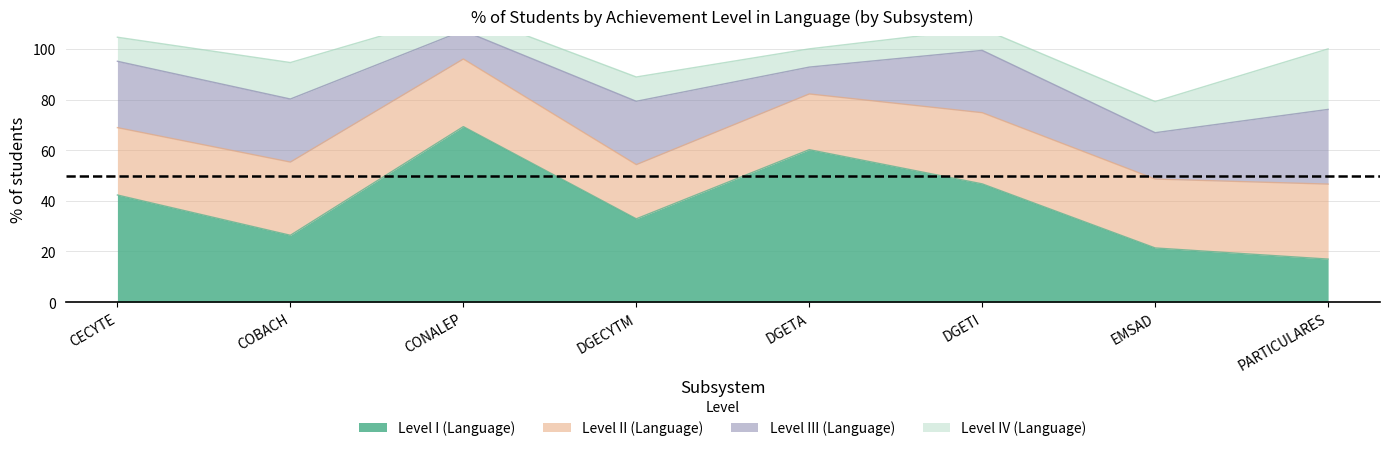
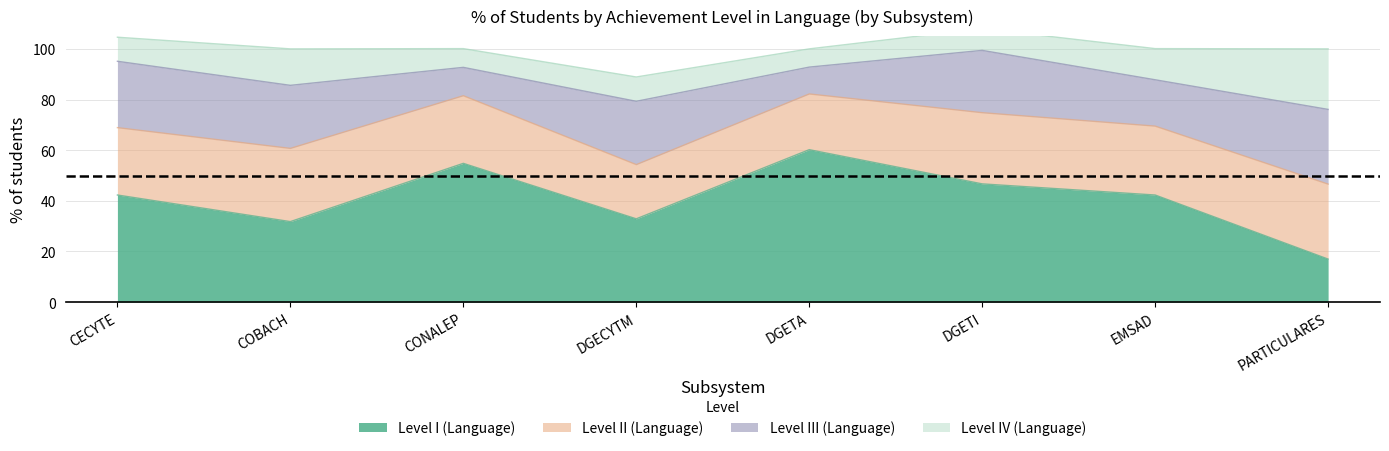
  {
    "Level I (Language)": {
      "CECYTE": 42,
-     "COBACH": 26,
-     "CONALEP": 69,
+     "COBACH": 32,
+     "CONALEP": 55,
      "DGECYTM": 33,
      "DGETA": 60,
      "DGETI": 47,
-     "EMSAD": 21,
+     "EMSAD": 42,
      "PARTICULARES": 17
    },
    "Level II (Language)": {
      "CECYTE": 27,
      "COBACH": 29,
      "CONALEP": 27,
      "DGECYTM": 21,
      "DGETA": 22,
      "DGETI": 28,
      "EMSAD": 27,
      "PARTICULARES": 30
    },
    "Level III (Language)": {
      "CECYTE": 26,
      "COBACH": 25,
      "DGECYTM": 25,
      "DGETA": 11,
      "DGETI": 25,
      "EMSAD": 18,
      "PARTICULARES": 29
    },
    "Level IV (Language)": {
      "CECYTE": 10,
      "COBACH": 14,
      "DGECYTM": 10,
      "DGETA": 7,
      "EMSAD": 12,
      "PARTICULARES": 24
    }
  }
